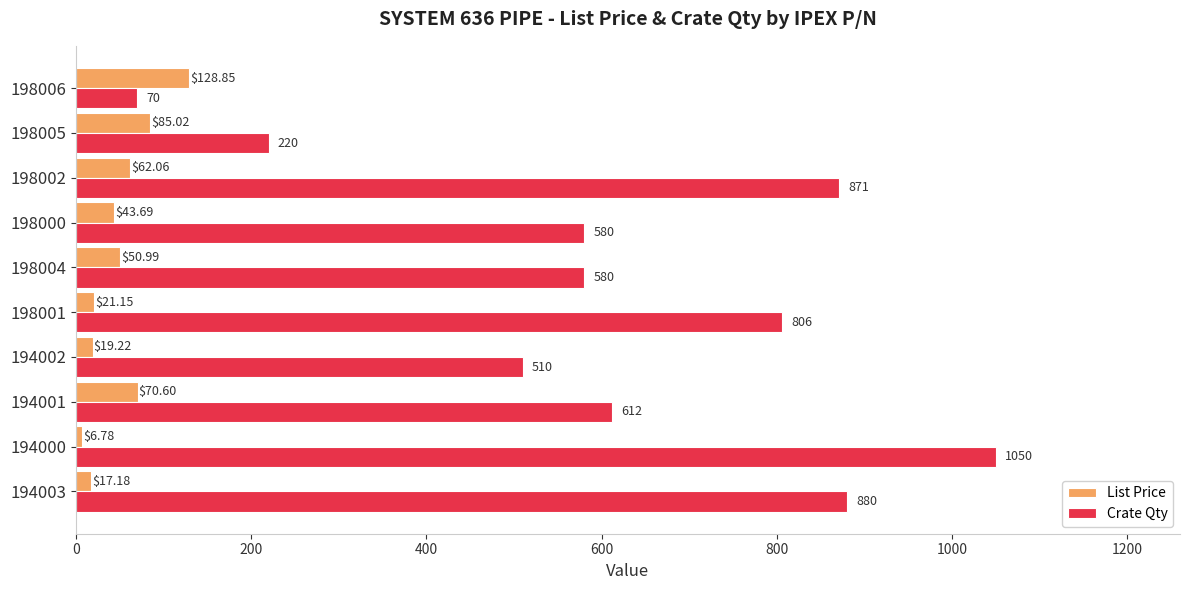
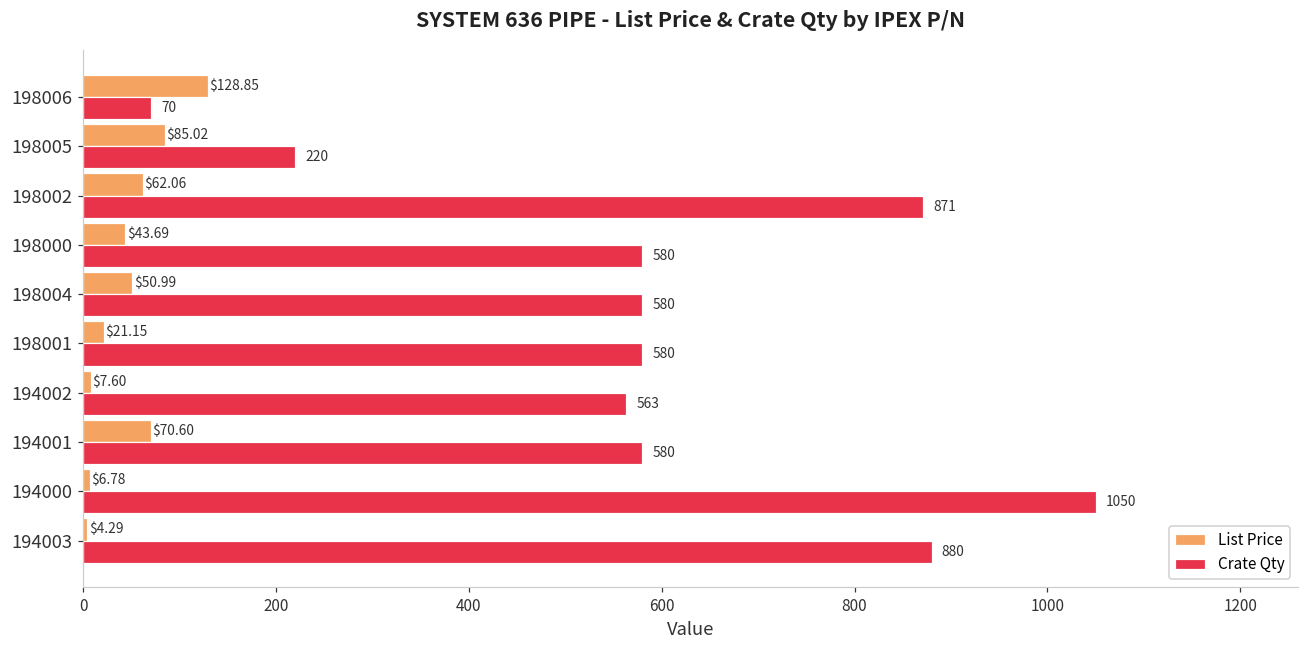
  {
    "List Price": {
      "198006": "$128.85",
      "198005": "$85.02",
      "198002": "$62.06",
      "198000": "$43.69",
      "198004": "$50.99",
      "198001": "$21.15",
-     "194002": "$19.22",
+     "194002": "$7.60",
      "194001": "$70.60",
      "194000": "$6.78",
-     "194003": "$17.18"
+     "194003": "$4.29"
    },
    "Crate Qty": {
      "198006": "70",
      "198005": "220",
      "198002": "871",
      "198000": "580",
      "198004": "580",
-     "198001": "806",
-     "194002": "510",
-     "194001": "612",
+     "198001": "580",
+     "194002": "563",
+     "194001": "580",
      "194000": "1050",
      "194003": "880"
    }
  }
